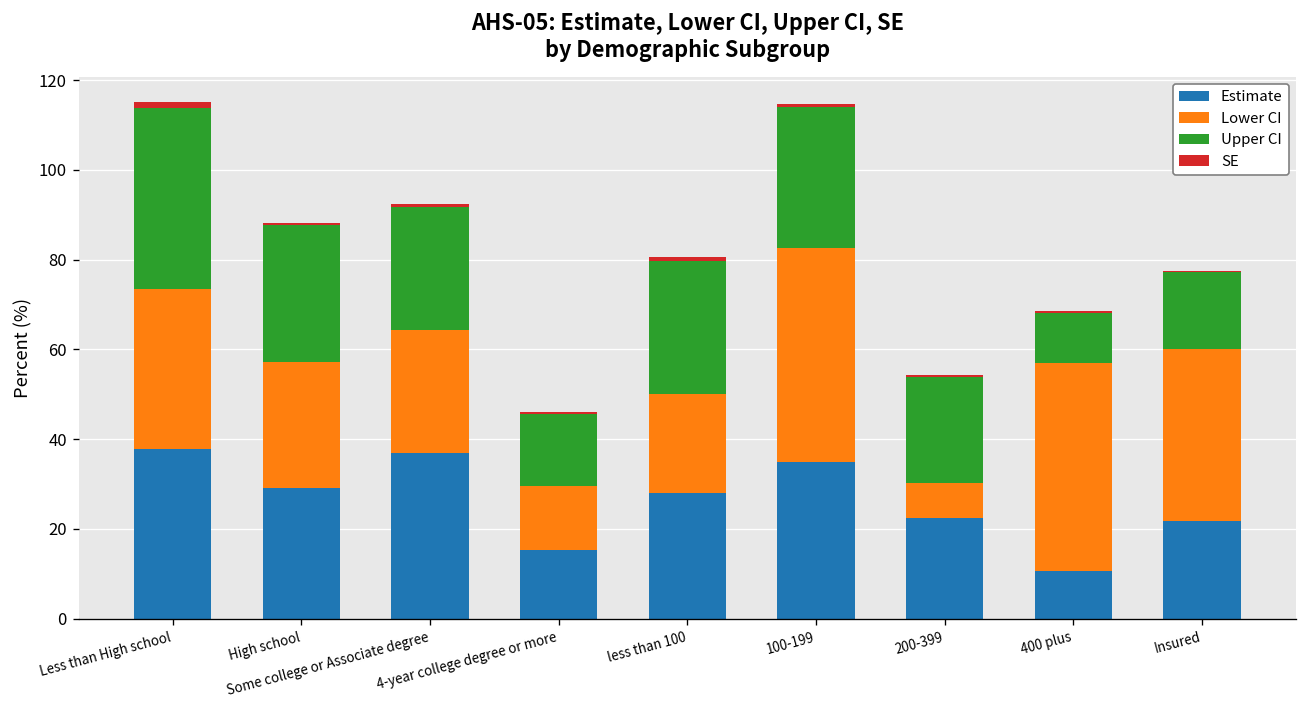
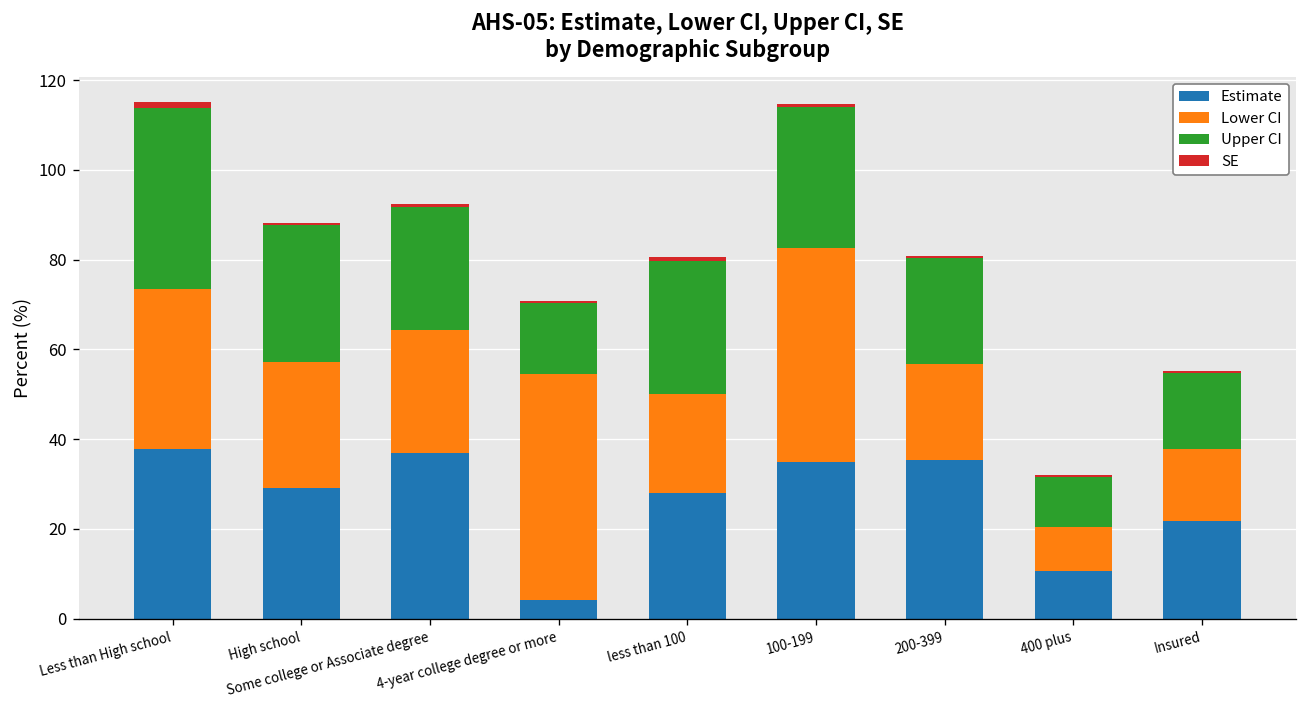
  {
    "Estimate": {
      "Less than High school": 38,
      "High school": 29,
      "Some college or Associate degree": 37,
-     "4-year college degree or more": 15,
+     "4-year college degree or more": 4,
      "less than 100": 28,
      "100-199": 35,
-     "200-399": 23,
+     "200-399": 35,
      "400 plus": 11,
      "Insured": 22
    },
    "Lower CI": {
      "Less than High school": 36,
      "High school": 28,
      "Some college or Associate degree": 27,
-     "4-year college degree or more": 14,
+     "4-year college degree or more": 50,
      "less than 100": 22,
      "100-199": 48,
-     "200-399": 8,
-     "400 plus": 46,
-     "Insured": 38
+     "200-399": 21,
+     "400 plus": 10,
+     "Insured": 16
    },
    "Upper CI": {
      "Less than High school": 40,
      "High school": 31,
      "Some college or Associate degree": 28,
      "4-year college degree or more": 16,
      "less than 100": 30,
      "100-199": 32,
      "200-399": 24,
      "400 plus": 11,
      "Insured": 17
    },
    "SE": {
      "Less than High school": 1,
      "less than 100": 1,
      "100-199": 1
    }
  }
